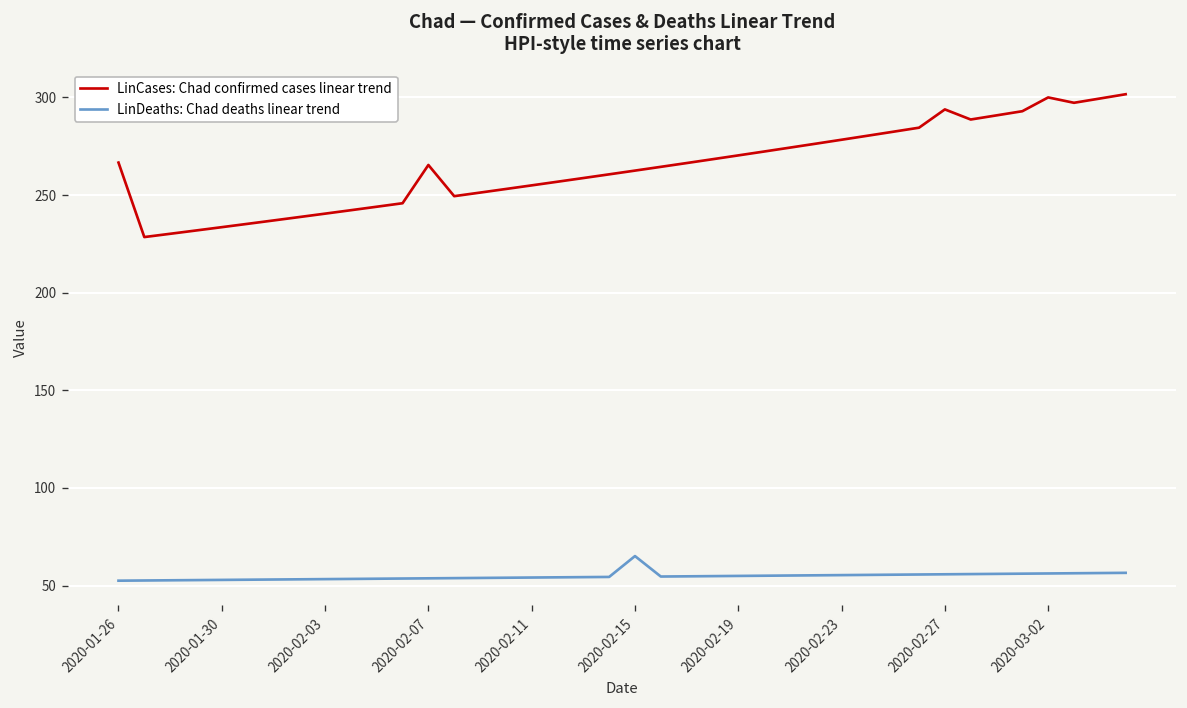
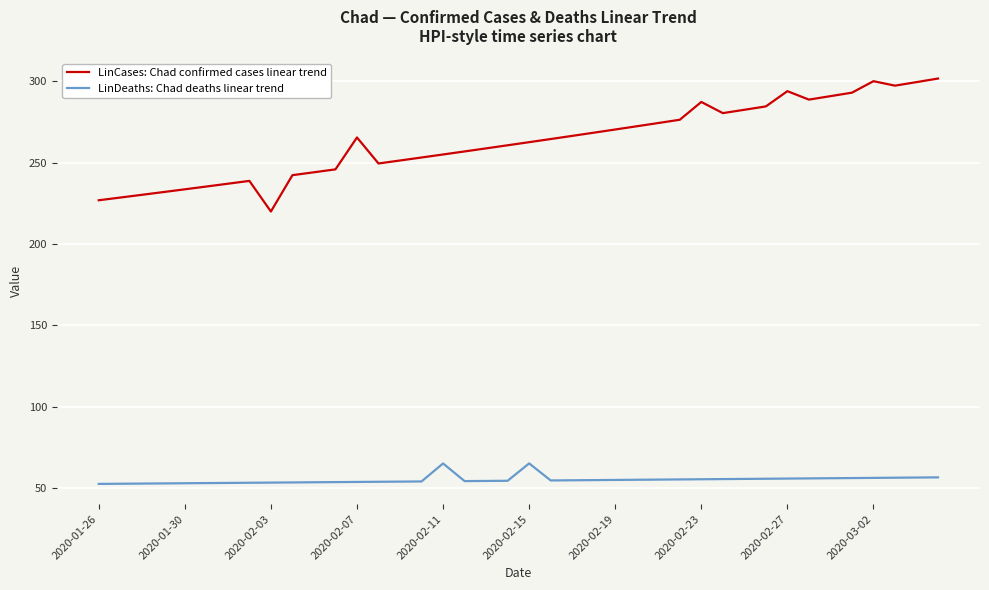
  {
    "LinCases: Chad confirmed cases linear trend": {
-     "2020-01-26": 267,
+     "2020-01-26": 227,
      "2020-01-30": 234,
-     "2020-02-03": 240,
+     "2020-02-03": 220,
      "2020-02-07": 265,
      "2020-02-11": 255,
      "2020-02-15": 263,
      "2020-02-19": 270,
-     "2020-02-23": 278,
+     "2020-02-23": 287,
      "2020-02-27": 294,
      "2020-03-02": 300
    },
    "LinDeaths: Chad deaths linear trend": {
      "2020-01-26": 53,
      "2020-01-30": 53,
      "2020-02-03": 53,
      "2020-02-07": 54,
-     "2020-02-11": 54,
+     "2020-02-11": 65,
      "2020-02-15": 65,
      "2020-02-19": 55,
      "2020-02-23": 55,
      "2020-02-27": 56,
      "2020-03-02": 56
    }
  }
